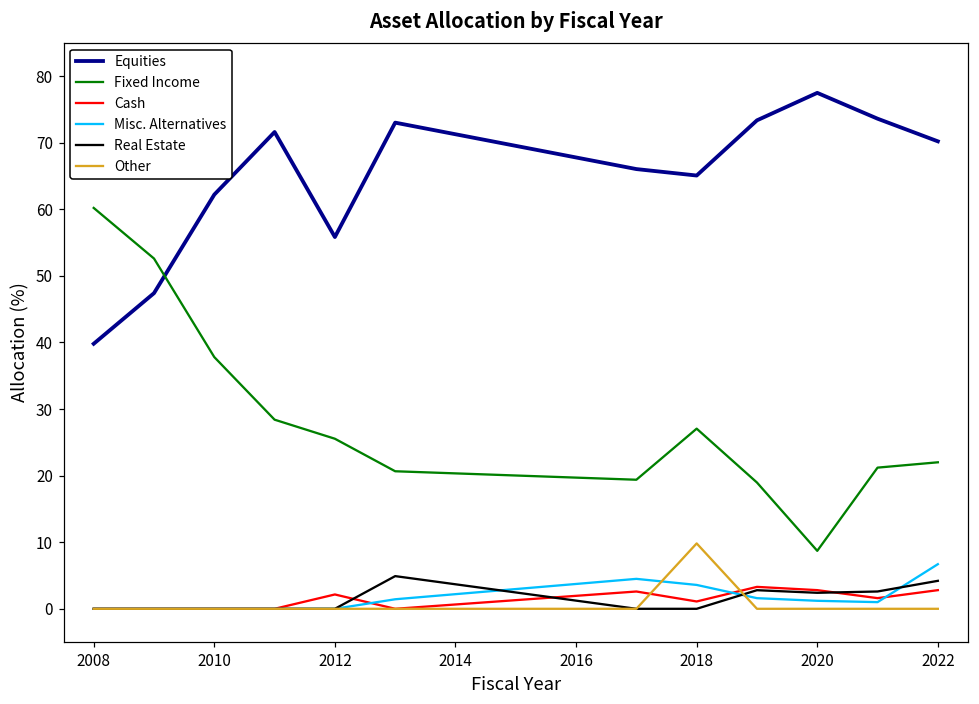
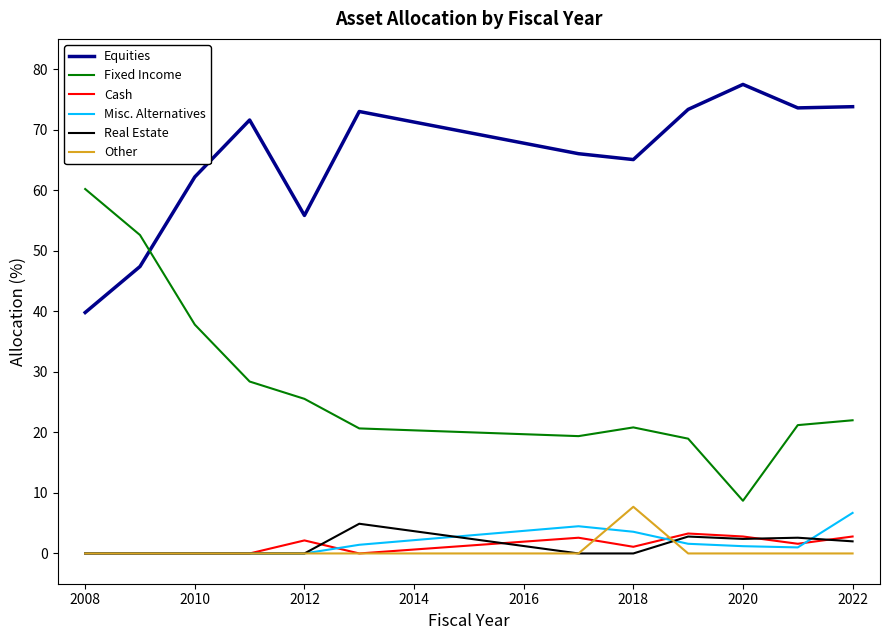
  {
    "Equities": {
      "2008": 40,
      "2010": 62,
      "2012": 56,
      "2018": 65,
      "2020": 77,
-     "2022": 70
+     "2022": 74
    },
    "Fixed Income": {
      "2008": 60,
      "2010": 38,
      "2012": 26,
-     "2018": 27,
+     "2018": 21,
      "2020": 9,
      "2022": 22
    },
    "Cash": {
      "2012": 2,
      "2018": 1,
      "2022": 3
    },
    "Misc. Alternatives": {
      "2018": 4,
      "2020": 1,
      "2022": 7
    },
    "Real Estate": {
      "2018": 0,
-     "2022": 4
+     "2022": 2
    },
    "Other": {
-     "2018": 10,
+     "2018": 8,
      "2020": 0,
      "2022": 0
    }
  }
